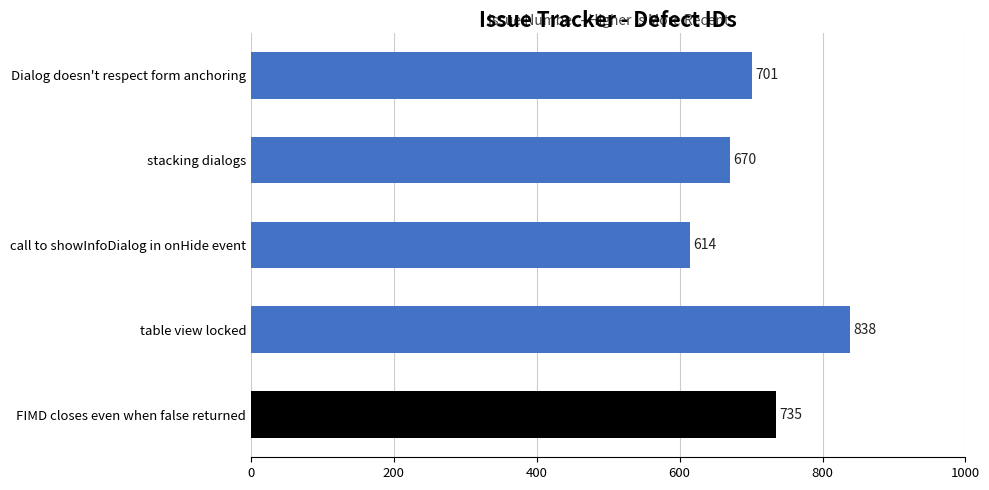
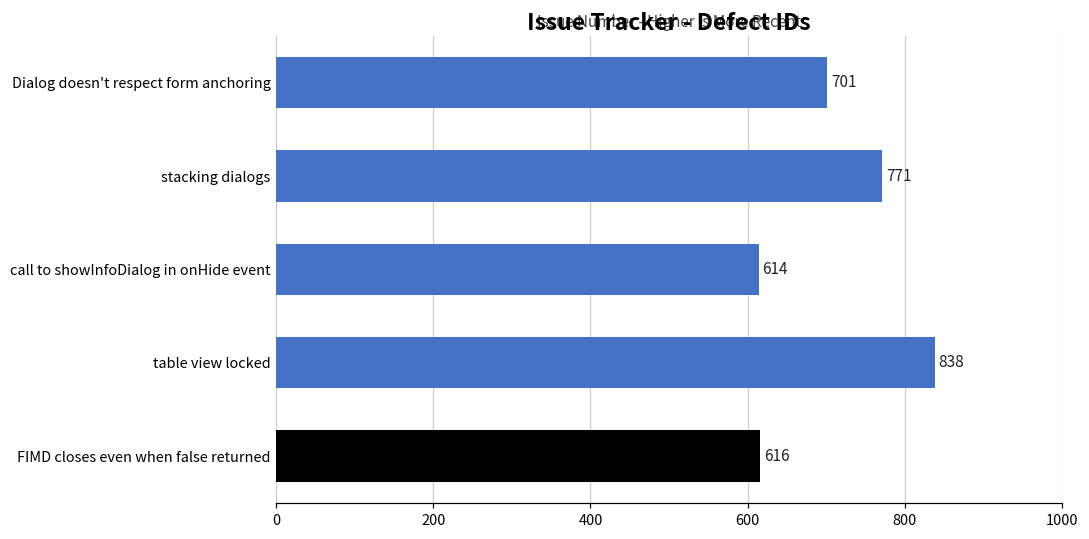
  {
    "Dialog doesn't respect form anchoring": 701,
-   "stacking dialogs": 670,
+   "stacking dialogs": 771,
    "call to showInfoDialog in onHide event": 614,
    "table view locked": 838,
-   "FIMD closes even when false returned": 735
+   "FIMD closes even when false returned": 616
  }
